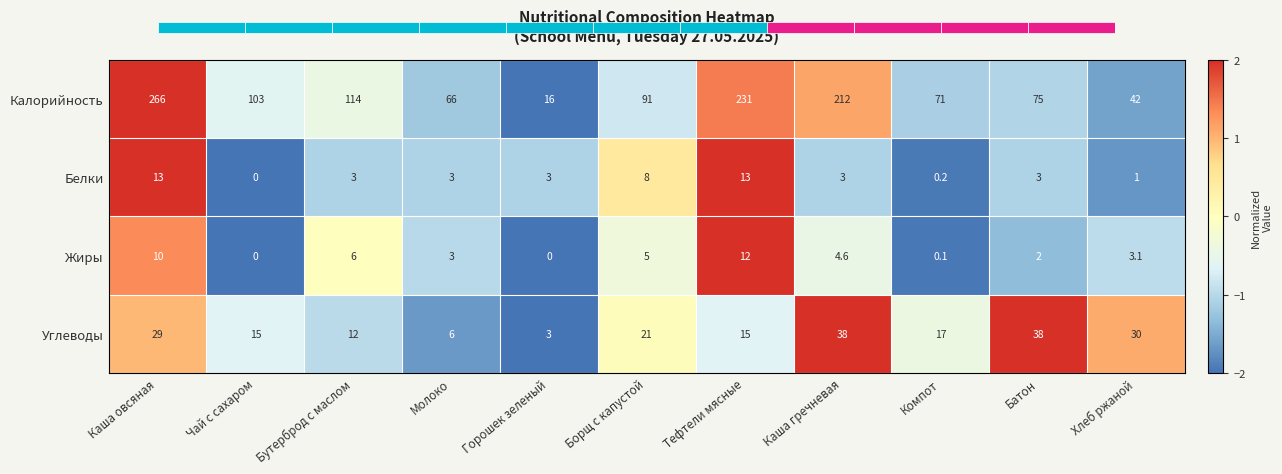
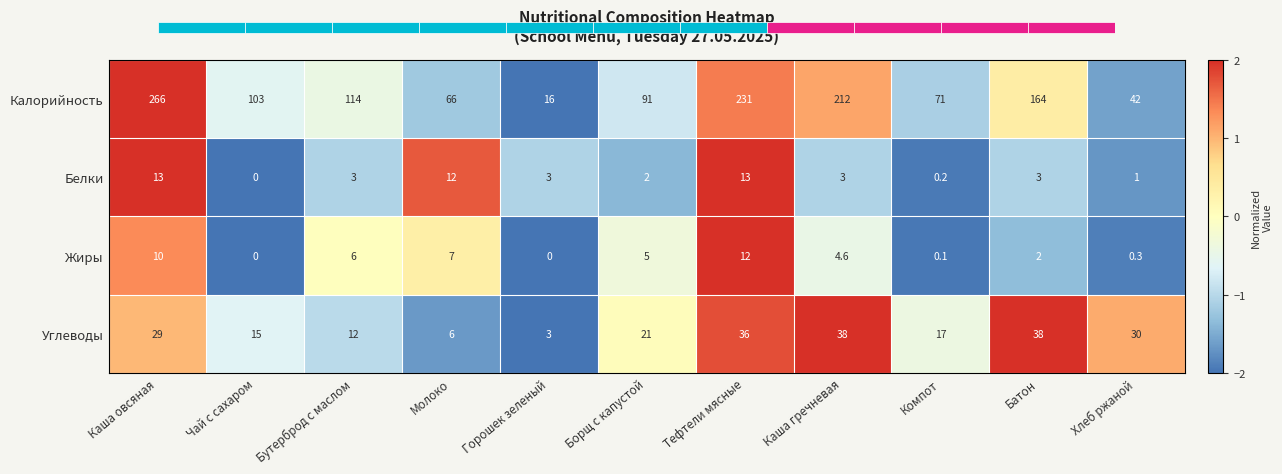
  {
    "Nutritional Composition Heatmap (School Menu, Tuesday 27.05.2025)": {
      "Калорийность": {
        "Каша овсяная": 266,
        "Чай с сахаром": 103,
        "Бутерброд с маслом": 114,
        "Молоко": 66,
        "Горошек зеленый": 16,
        "Борщ с капустой": 91,
        "Тефтели мясные": 231,
        "Каша гречневая": 212,
        "Компот": 71,
-       "Батон": 75,
+       "Батон": 164,
        "Хлеб ржаной": 42
      },
      "Белки": {
        "Каша овсяная": 13,
        "Чай с сахаром": 0,
        "Бутерброд с маслом": 3,
-       "Молоко": 3,
+       "Молоко": 12,
        "Горошек зеленый": 3,
-       "Борщ с капустой": 8,
+       "Борщ с капустой": 2,
        "Тефтели мясные": 13,
        "Каша гречневая": 3,
        "Компот": 0.2,
        "Батон": 3,
        "Хлеб ржаной": 1
      },
      "Жиры": {
        "Каша овсяная": 10,
        "Чай с сахаром": 0,
        "Бутерброд с маслом": 6,
-       "Молоко": 3,
+       "Молоко": 7,
        "Горошек зеленый": 0,
        "Борщ с капустой": 5,
        "Тефтели мясные": 12,
        "Каша гречневая": 4.6,
        "Компот": 0.1,
        "Батон": 2,
-       "Хлеб ржаной": 3.1
+       "Хлеб ржаной": 0.3
      },
      "Углеводы": {
        "Каша овсяная": 29,
        "Чай с сахаром": 15,
        "Бутерброд с маслом": 12,
        "Молоко": 6,
        "Горошек зеленый": 3,
        "Борщ с капустой": 21,
-       "Тефтели мясные": 15,
+       "Тефтели мясные": 36,
        "Каша гречневая": 38,
        "Компот": 17,
        "Батон": 38,
        "Хлеб ржаной": 30
      }
    }
  }
